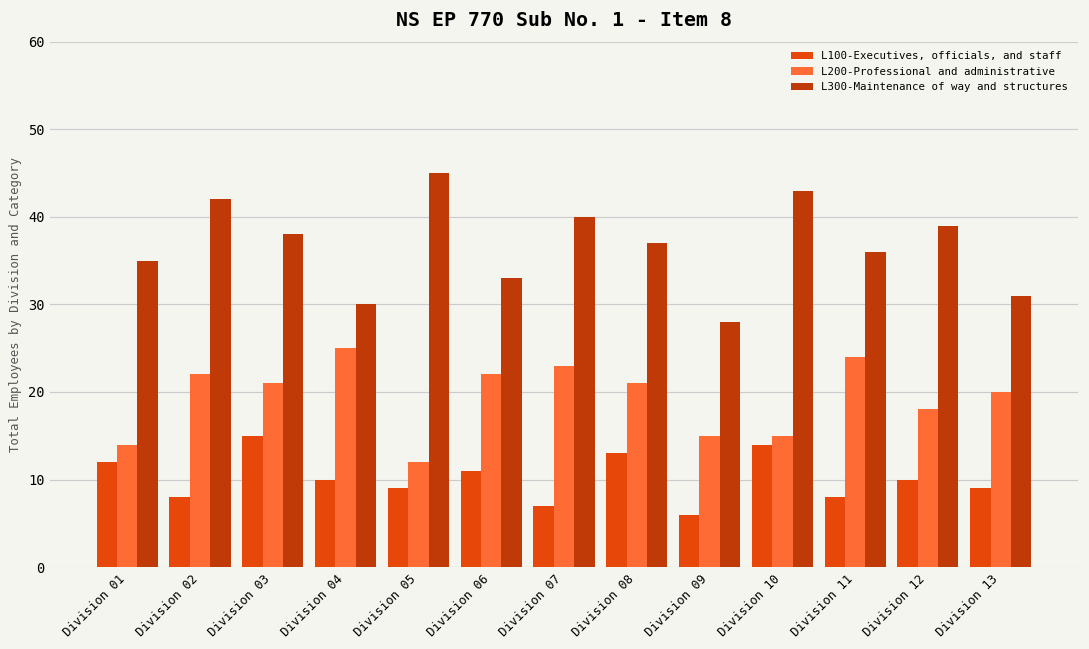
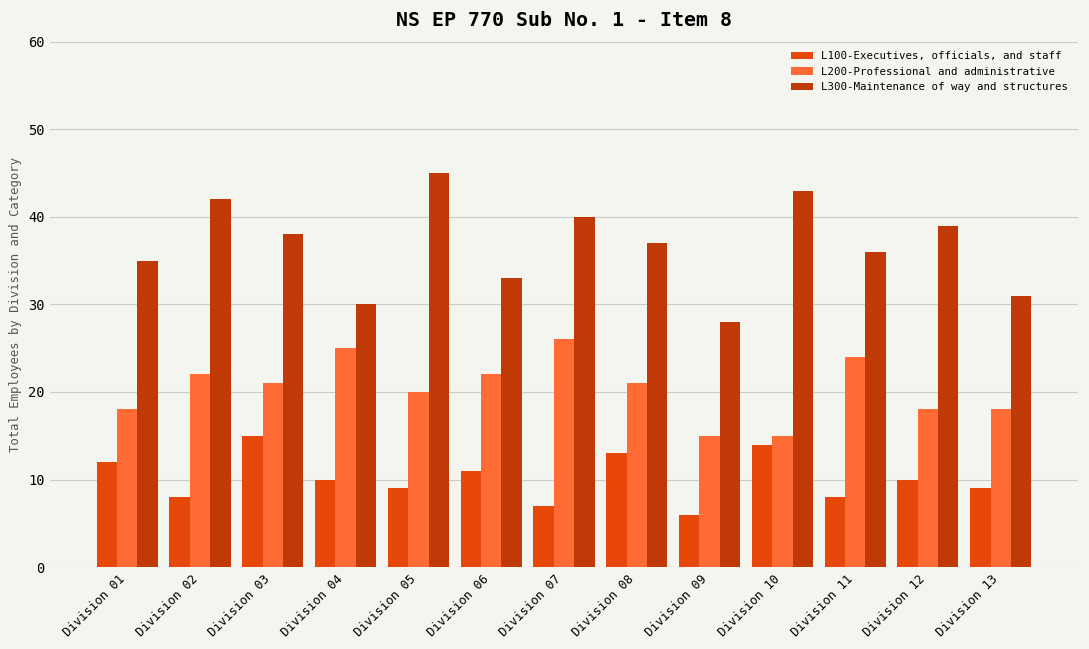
  {
    "L200-Professional and administrative": {
-     "Division 01": 14,
+     "Division 01": 18,
      "Division 02": 22,
      "Division 03": 21,
      "Division 04": 25,
-     "Division 05": 12,
+     "Division 05": 20,
      "Division 06": 22,
-     "Division 07": 23,
+     "Division 07": 26,
      "Division 08": 21,
      "Division 09": 15,
      "Division 10": 15,
      "Division 11": 24,
      "Division 12": 18,
-     "Division 13": 20
+     "Division 13": 18
    }
  }
